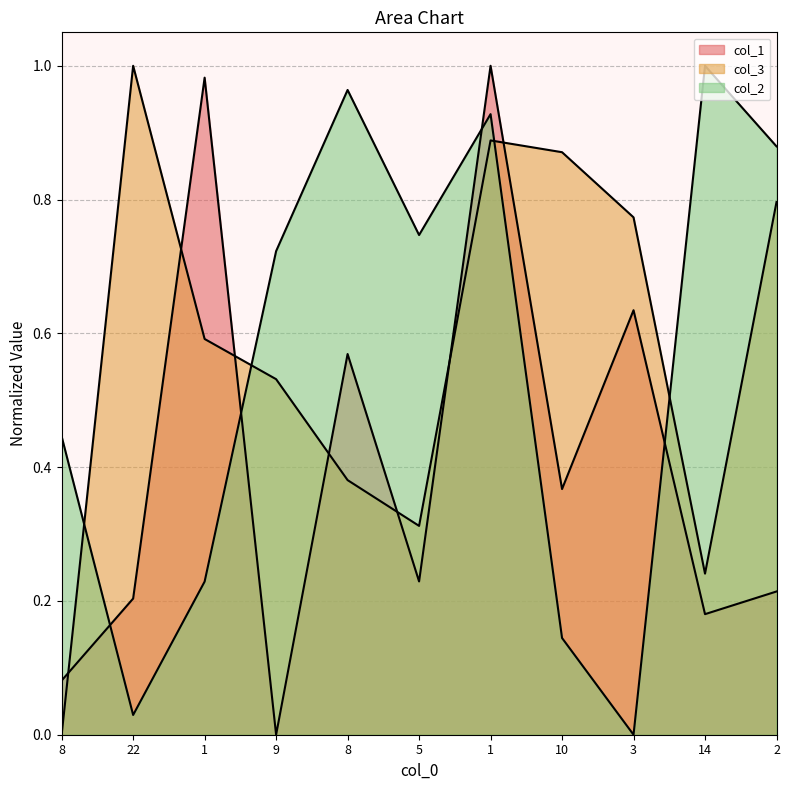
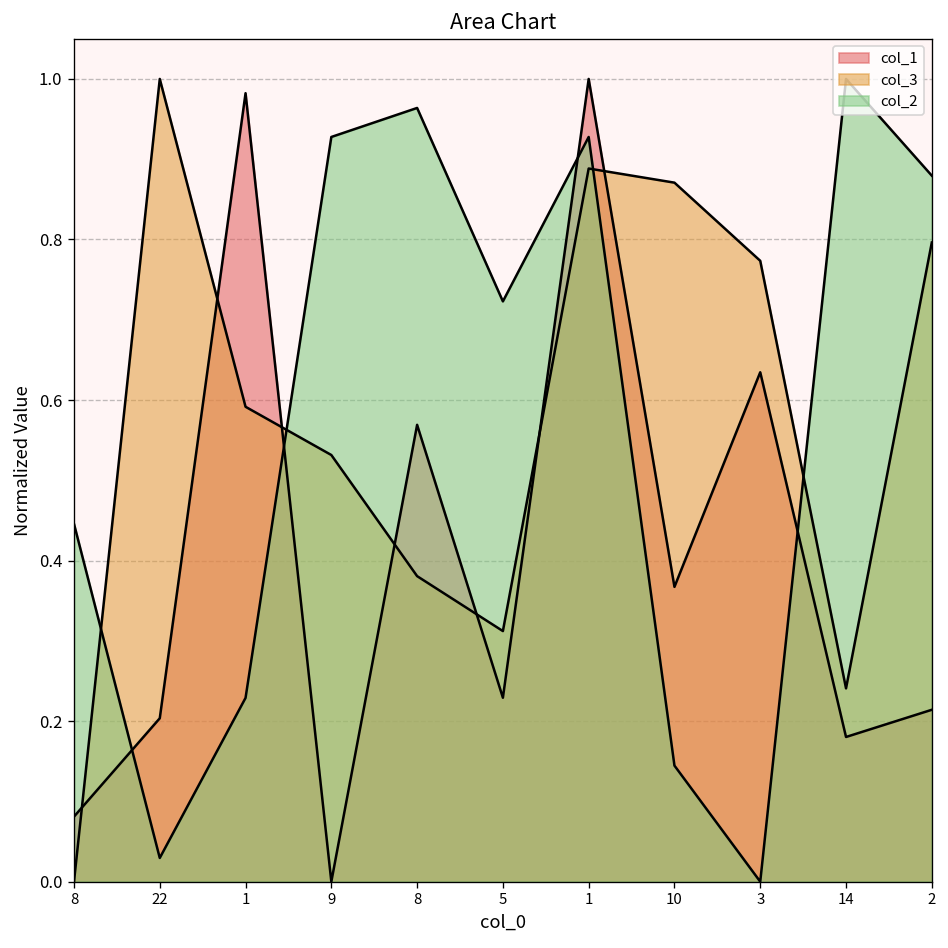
  {
    "col_2": {
      "22": 0.03,
-     "9": 0.72,
-     "5": 0.75,
+     "9": 0.93,
+     "5": 0.72,
      "10": 0.14,
      "3": 0.00,
      "2": 0.88
    }
  }
